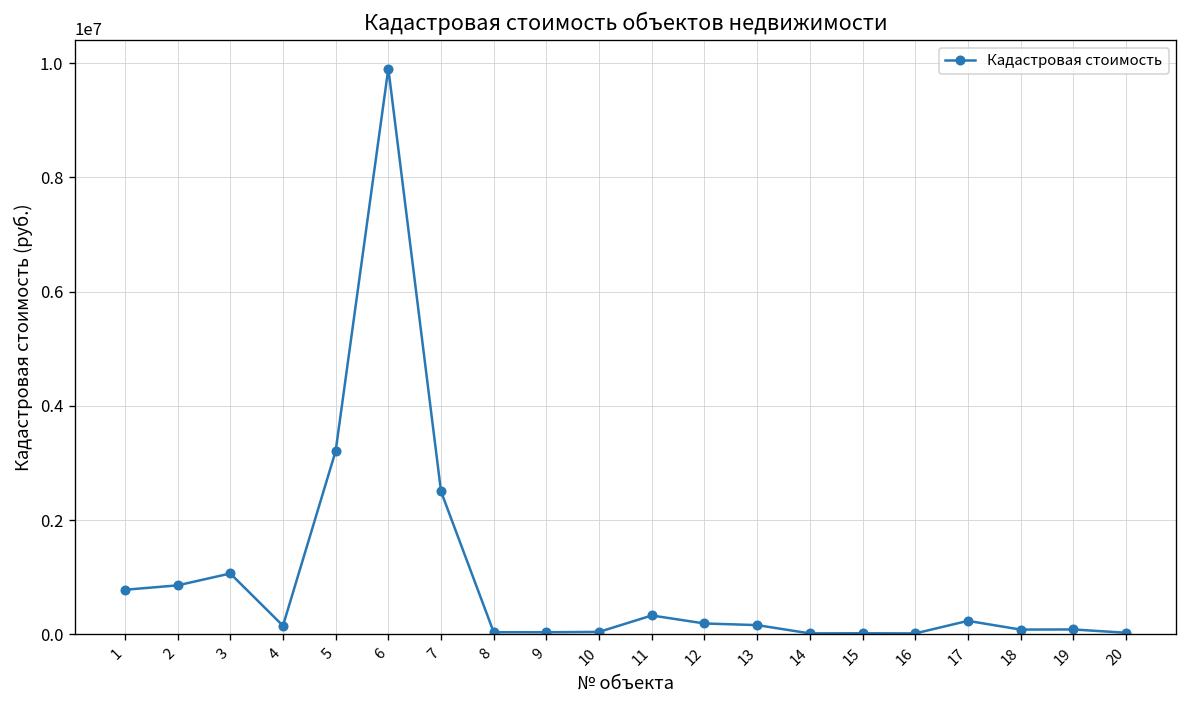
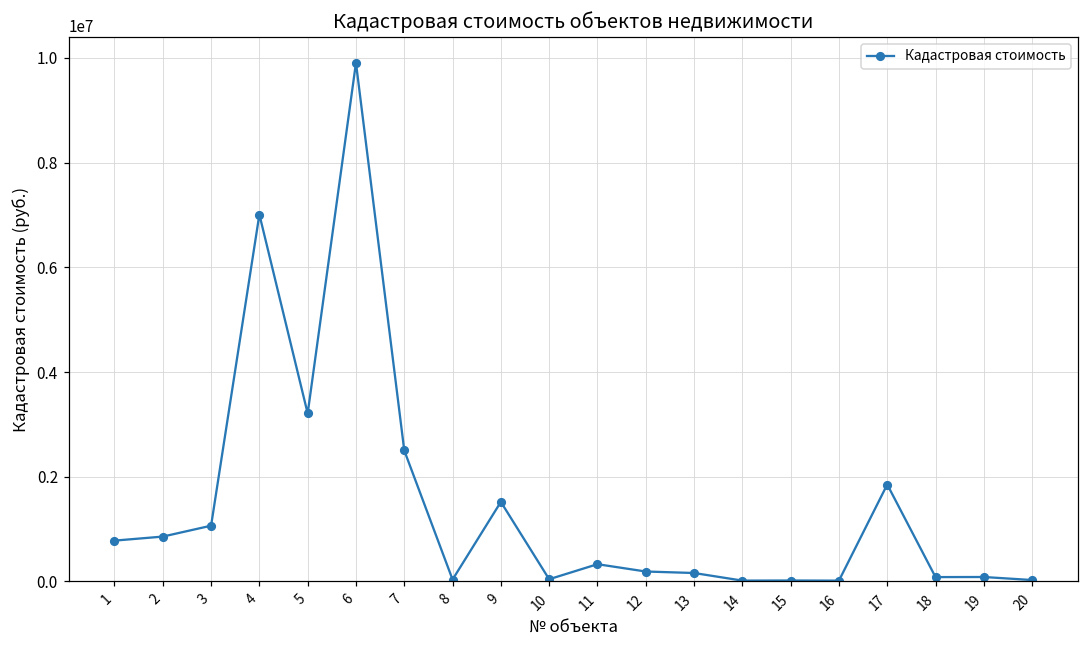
  {
    "1": 800000,
    "2": 900000,
    "3": 1100000,
-   "4": 200000,
+   "4": 7000000,
    "5": 3200000,
    "6": 9900000,
    "7": 2500000,
    "8": 0,
-   "9": 0,
+   "9": 1500000,
    "10": 0,
    "11": 300000,
    "12": 200000,
    "13": 200000,
    "14": 0,
    "15": 0,
    "16": 0,
-   "17": 200000,
+   "17": 1900000,
    "18": 100000,
    "19": 100000,
    "20": 0
  }
